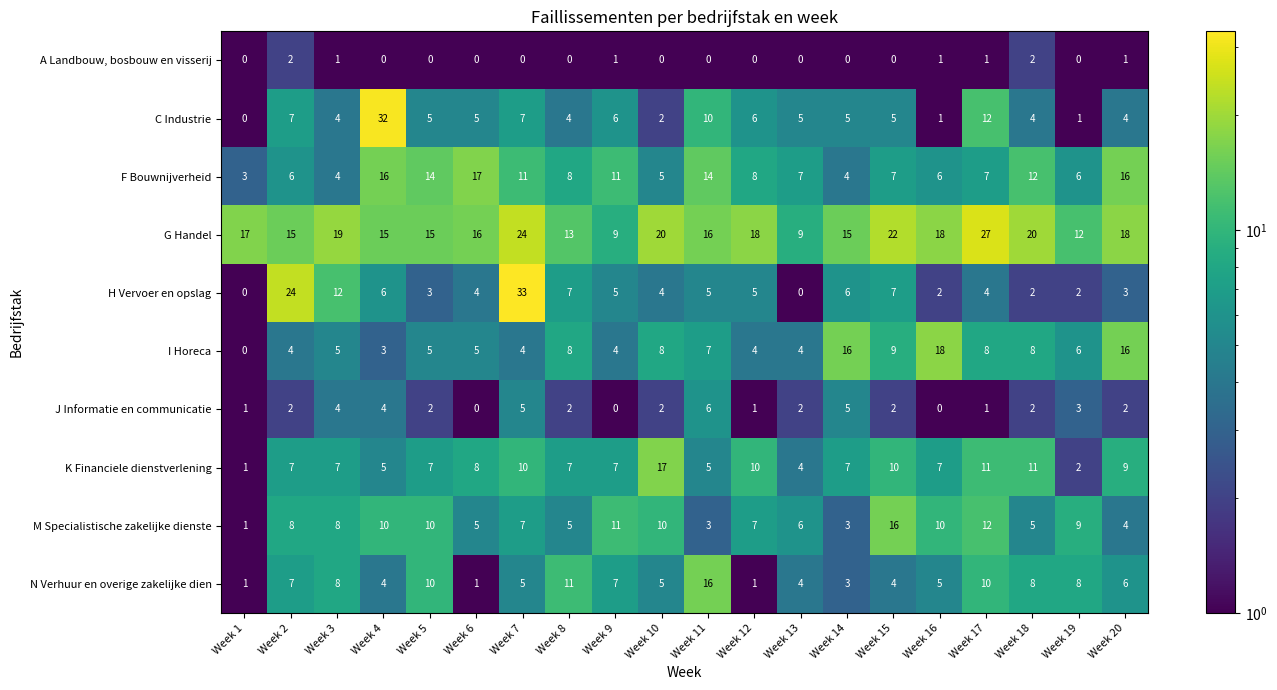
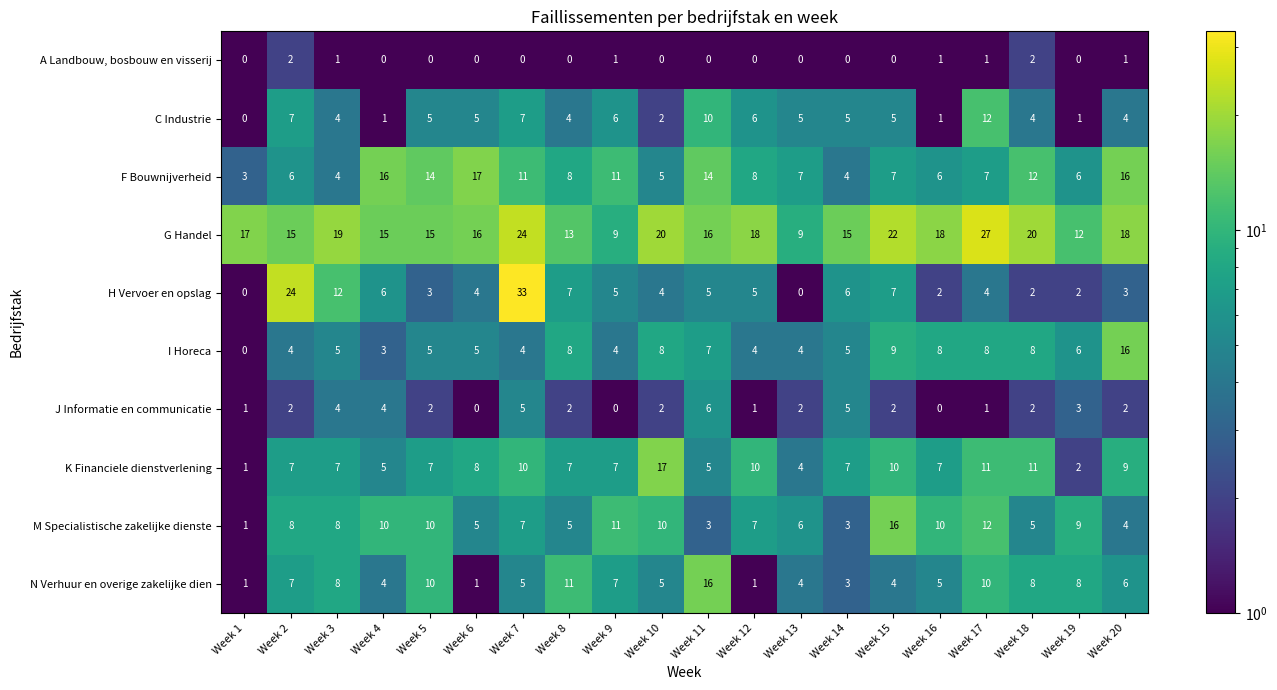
  {
    "A Landbouw, bosbouw en visserij": {
      "Week 1": 0,
      "Week 2": 2,
      "Week 3": 1,
      "Week 4": 0,
      "Week 5": 0,
      "Week 6": 0,
      "Week 7": 0,
      "Week 8": 0,
      "Week 9": 1,
      "Week 10": 0,
      "Week 11": 0,
      "Week 12": 0,
      "Week 13": 0,
      "Week 14": 0,
      "Week 15": 0,
      "Week 16": 1,
      "Week 17": 1,
      "Week 18": 2,
      "Week 19": 0,
      "Week 20": 1
    },
    "C Industrie": {
      "Week 1": 0,
      "Week 2": 7,
      "Week 3": 4,
-     "Week 4": 32,
+     "Week 4": 1,
      "Week 5": 5,
      "Week 6": 5,
      "Week 7": 7,
      "Week 8": 4,
      "Week 9": 6,
      "Week 10": 2,
      "Week 11": 10,
      "Week 12": 6,
      "Week 13": 5,
      "Week 14": 5,
      "Week 15": 5,
      "Week 16": 1,
      "Week 17": 12,
      "Week 18": 4,
      "Week 19": 1,
      "Week 20": 4
    },
    "F Bouwnijverheid": {
      "Week 1": 3,
      "Week 2": 6,
      "Week 3": 4,
      "Week 4": 16,
      "Week 5": 14,
      "Week 6": 17,
      "Week 7": 11,
      "Week 8": 8,
      "Week 9": 11,
      "Week 10": 5,
      "Week 11": 14,
      "Week 12": 8,
      "Week 13": 7,
      "Week 14": 4,
      "Week 15": 7,
      "Week 16": 6,
      "Week 17": 7,
      "Week 18": 12,
      "Week 19": 6,
      "Week 20": 16
    },
    "G Handel": {
      "Week 1": 17,
      "Week 2": 15,
      "Week 3": 19,
      "Week 4": 15,
      "Week 5": 15,
      "Week 6": 16,
      "Week 7": 24,
      "Week 8": 13,
      "Week 9": 9,
      "Week 10": 20,
      "Week 11": 16,
      "Week 12": 18,
      "Week 13": 9,
      "Week 14": 15,
      "Week 15": 22,
      "Week 16": 18,
      "Week 17": 27,
      "Week 18": 20,
      "Week 19": 12,
      "Week 20": 18
    },
    "H Vervoer en opslag": {
      "Week 1": 0,
      "Week 2": 24,
      "Week 3": 12,
      "Week 4": 6,
      "Week 5": 3,
      "Week 6": 4,
      "Week 7": 33,
      "Week 8": 7,
      "Week 9": 5,
      "Week 10": 4,
      "Week 11": 5,
      "Week 12": 5,
      "Week 13": 0,
      "Week 14": 6,
      "Week 15": 7,
      "Week 16": 2,
      "Week 17": 4,
      "Week 18": 2,
      "Week 19": 2,
      "Week 20": 3
    },
    "I Horeca": {
      "Week 1": 0,
      "Week 2": 4,
      "Week 3": 5,
      "Week 4": 3,
      "Week 5": 5,
      "Week 6": 5,
      "Week 7": 4,
      "Week 8": 8,
      "Week 9": 4,
      "Week 10": 8,
      "Week 11": 7,
      "Week 12": 4,
      "Week 13": 4,
-     "Week 14": 16,
+     "Week 14": 5,
      "Week 15": 9,
-     "Week 16": 18,
+     "Week 16": 8,
      "Week 17": 8,
      "Week 18": 8,
      "Week 19": 6,
      "Week 20": 16
    },
    "J Informatie en communicatie": {
      "Week 1": 1,
      "Week 2": 2,
      "Week 3": 4,
      "Week 4": 4,
      "Week 5": 2,
      "Week 6": 0,
      "Week 7": 5,
      "Week 8": 2,
      "Week 9": 0,
      "Week 10": 2,
      "Week 11": 6,
      "Week 12": 1,
      "Week 13": 2,
      "Week 14": 5,
      "Week 15": 2,
      "Week 16": 0,
      "Week 17": 1,
      "Week 18": 2,
      "Week 19": 3,
      "Week 20": 2
    },
    "K Financiele dienstverlening": {
      "Week 1": 1,
      "Week 2": 7,
      "Week 3": 7,
      "Week 4": 5,
      "Week 5": 7,
      "Week 6": 8,
      "Week 7": 10,
      "Week 8": 7,
      "Week 9": 7,
      "Week 10": 17,
      "Week 11": 5,
      "Week 12": 10,
      "Week 13": 4,
      "Week 14": 7,
      "Week 15": 10,
      "Week 16": 7,
      "Week 17": 11,
      "Week 18": 11,
      "Week 19": 2,
      "Week 20": 9
    },
    "M Specialistische zakelijke dienste": {
      "Week 1": 1,
      "Week 2": 8,
      "Week 3": 8,
      "Week 4": 10,
      "Week 5": 10,
      "Week 6": 5,
      "Week 7": 7,
      "Week 8": 5,
      "Week 9": 11,
      "Week 10": 10,
      "Week 11": 3,
      "Week 12": 7,
      "Week 13": 6,
      "Week 14": 3,
      "Week 15": 16,
      "Week 16": 10,
      "Week 17": 12,
      "Week 18": 5,
      "Week 19": 9,
      "Week 20": 4
    },
    "N Verhuur en overige zakelijke dien": {
      "Week 1": 1,
      "Week 2": 7,
      "Week 3": 8,
      "Week 4": 4,
      "Week 5": 10,
      "Week 6": 1,
      "Week 7": 5,
      "Week 8": 11,
      "Week 9": 7,
      "Week 10": 5,
      "Week 11": 16,
      "Week 12": 1,
      "Week 13": 4,
      "Week 14": 3,
      "Week 15": 4,
      "Week 16": 5,
      "Week 17": 10,
      "Week 18": 8,
      "Week 19": 8,
      "Week 20": 6
    }
  }
